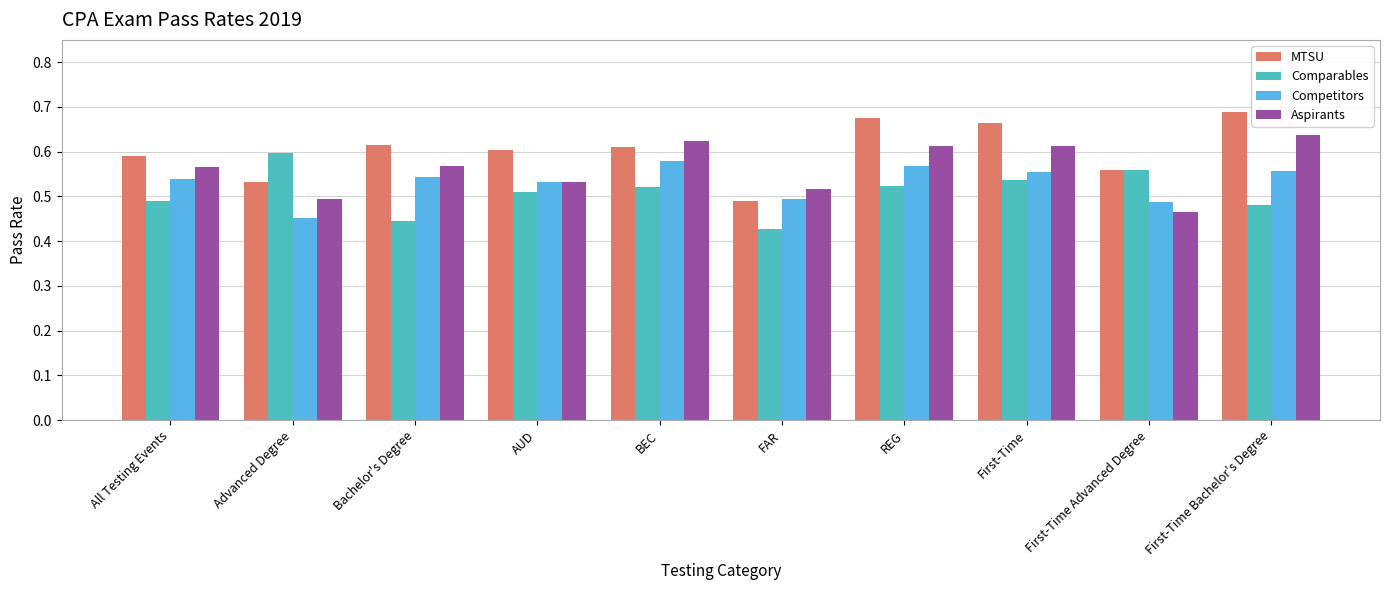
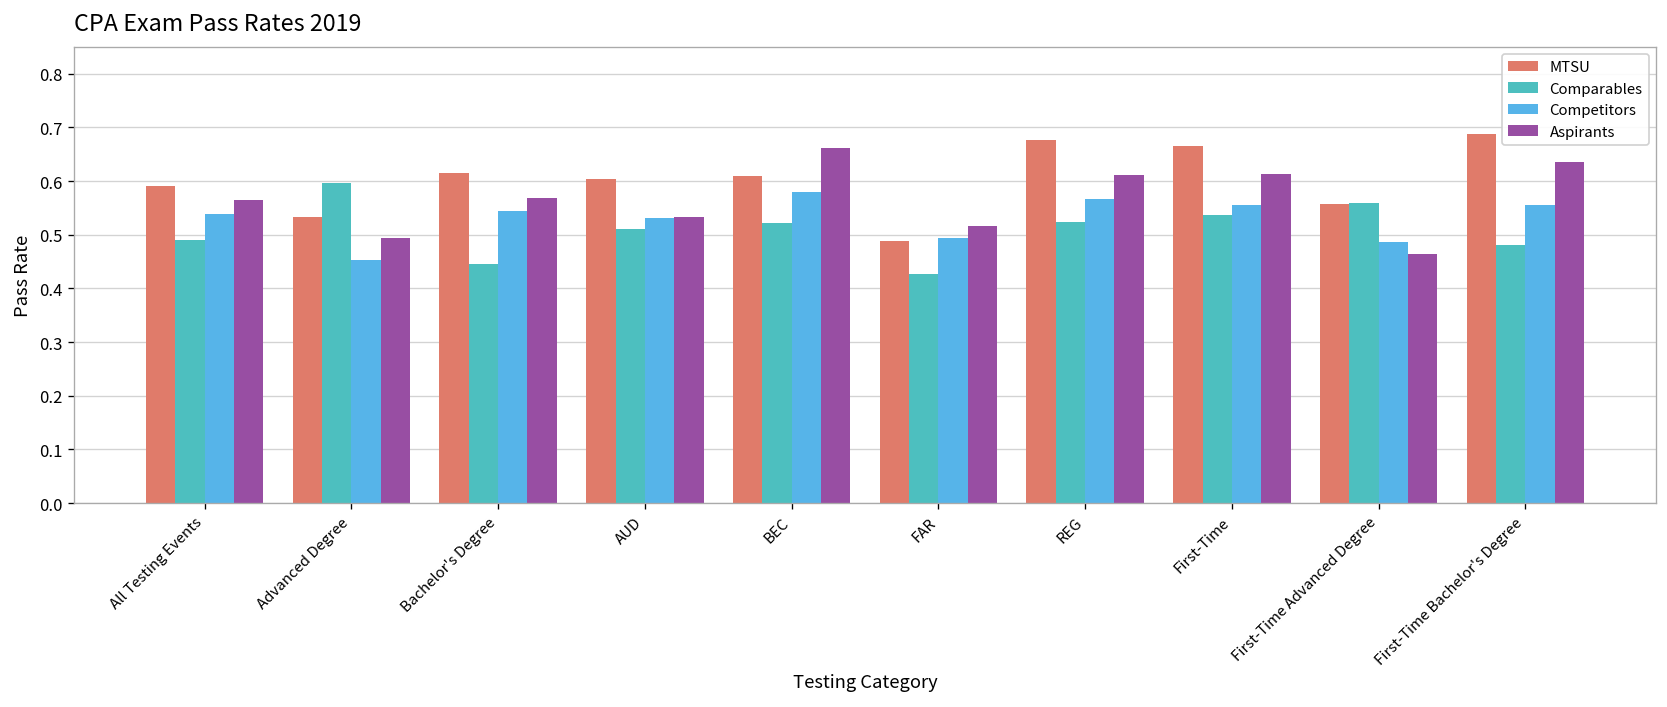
  {
    "MTSU": {
      "All Testing Events": 0.59,
      "Advanced Degree": 0.53,
      "Bachelor's Degree": 0.62,
      "AUD": 0.60,
      "BEC": 0.61,
      "FAR": 0.49,
      "REG": 0.68,
      "First-Time": 0.67,
      "First-Time Advanced Degree": 0.56,
      "First-Time Bachelor's Degree": 0.69
    },
    "Aspirants": {
      "All Testing Events": 0.57,
      "Advanced Degree": 0.49,
      "Bachelor's Degree": 0.57,
      "AUD": 0.53,
-     "BEC": 0.62,
+     "BEC": 0.66,
      "FAR": 0.52,
      "REG": 0.61,
      "First-Time": 0.61,
      "First-Time Advanced Degree": 0.46,
      "First-Time Bachelor's Degree": 0.64
    }
  }
